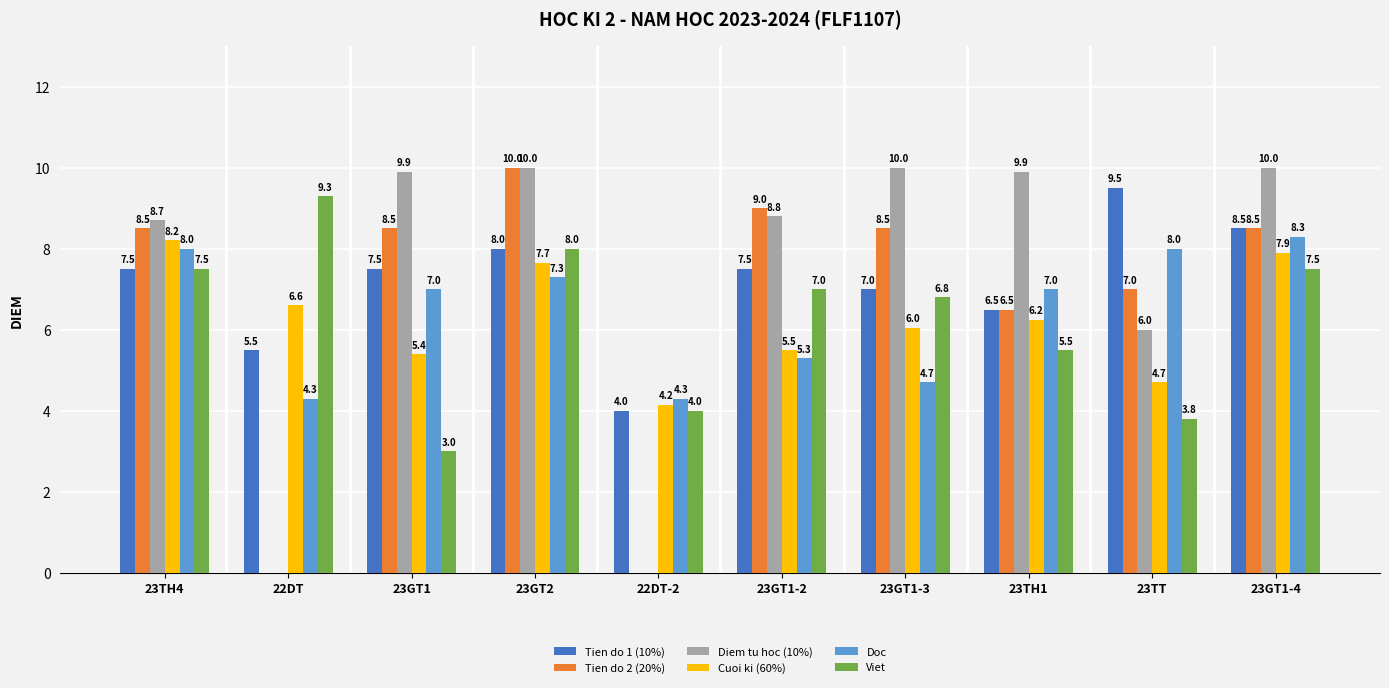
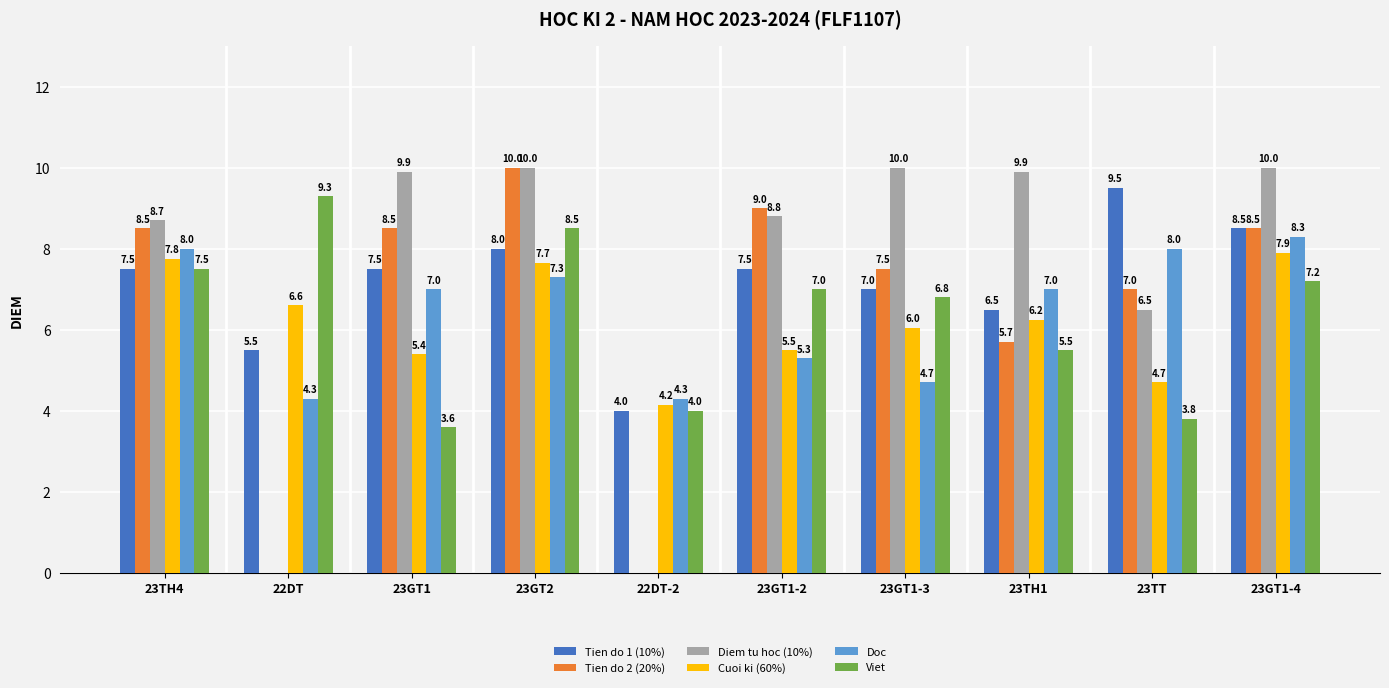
  {
    "Tien do 2 (20%)": {
      "23TH4": 8.5,
      "23GT1": 8.5,
      "23GT1-2": 9.0,
-     "23GT1-3": 8.5,
-     "23TH1": 6.5,
+     "23GT1-3": 7.5,
+     "23TH1": 5.7,
      "23TT": 7.0,
      "23GT1-4": 8.5
    },
    "Diem tu hoc (10%)": {
      "23TH4": 8.7,
      "23GT1": 9.9,
      "23GT1-2": 8.8,
      "23GT1-3": 10.0,
      "23TH1": 9.9,
-     "23TT": 6.0,
+     "23TT": 6.5,
      "23GT1-4": 10.0
    },
    "Cuoi ki (60%)": {
-     "23TH4": 8.2,
+     "23TH4": 7.8,
      "22DT": 6.6,
      "23GT1": 5.4,
      "23GT2": 7.7,
      "22DT-2": 4.2,
      "23GT1-2": 5.5,
      "23GT1-3": 6.0,
      "23TH1": 6.2,
      "23TT": 4.7,
      "23GT1-4": 7.9
    },
    "Viet": {
      "23TH4": 7.5,
      "22DT": 9.3,
-     "23GT1": 3.0,
-     "23GT2": 8.0,
+     "23GT1": 3.6,
+     "23GT2": 8.5,
      "22DT-2": 4.0,
      "23GT1-2": 7.0,
      "23GT1-3": 6.8,
      "23TH1": 5.5,
      "23TT": 3.8,
-     "23GT1-4": 7.5
+     "23GT1-4": 7.2
    }
  }
